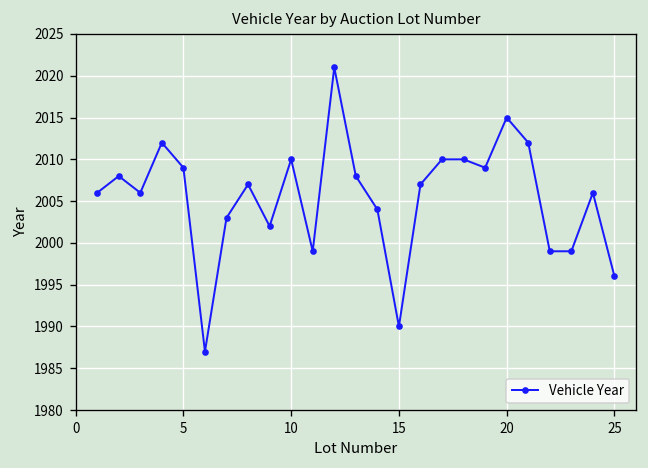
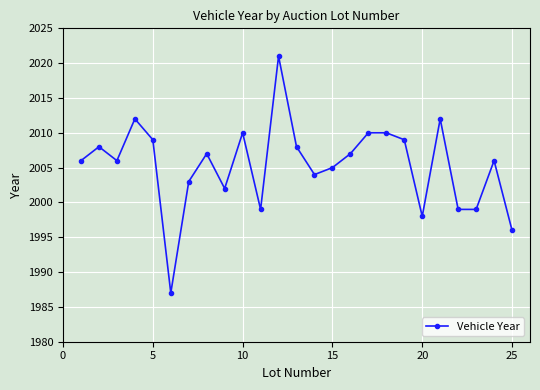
  {
    "5": 2009,
    "10": 2010,
-   "15": 1990,
-   "20": 2015,
+   "15": 2005,
+   "20": 1998,
    "25": 1996
  }
